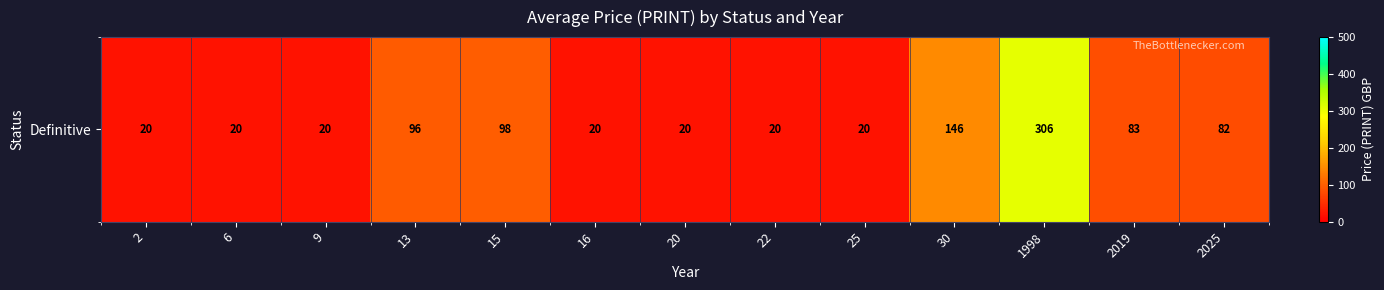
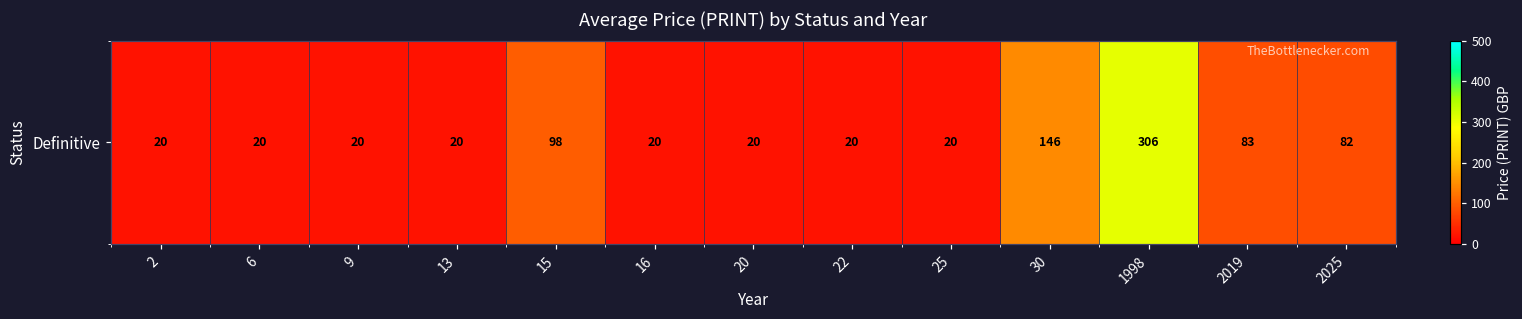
  {
    "Definitive": {
      "2": 20,
      "6": 20,
      "9": 20,
-     "13": 96,
+     "13": 20,
      "15": 98,
      "16": 20,
      "20": 20,
      "22": 20,
      "25": 20,
      "30": 146,
      "1998": 306,
      "2019": 83
    }
  }
